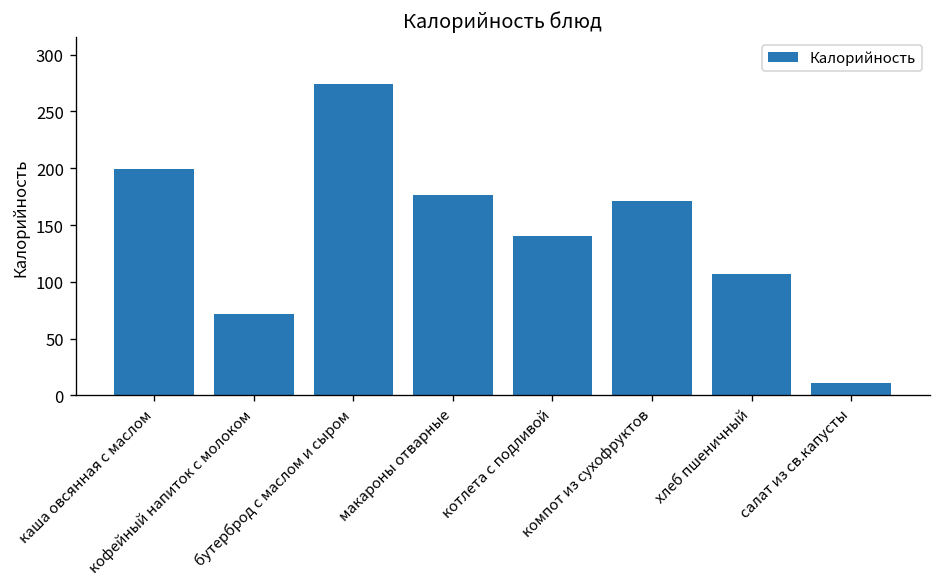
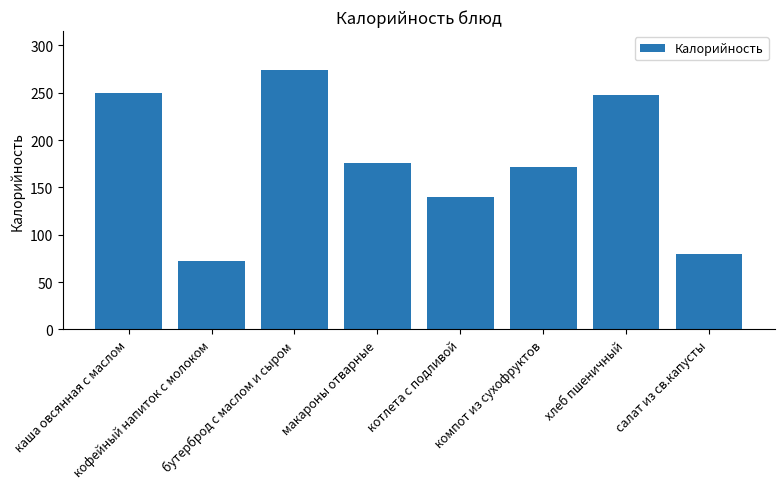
  {
-   "каша овсянная с маслом": 200,
+   "каша овсянная с маслом": 250,
    "кофейный напиток с молоком": 70,
    "бутерброд с маслом и сыром": 270,
    "макароны отварные": 180,
    "котлета с подливой": 140,
    "компот из сухофруктов": 170,
-   "хлеб пшеничный": 110,
-   "салат из св.капусты": 10
+   "хлеб пшеничный": 250,
+   "салат из св.капусты": 80
  }
